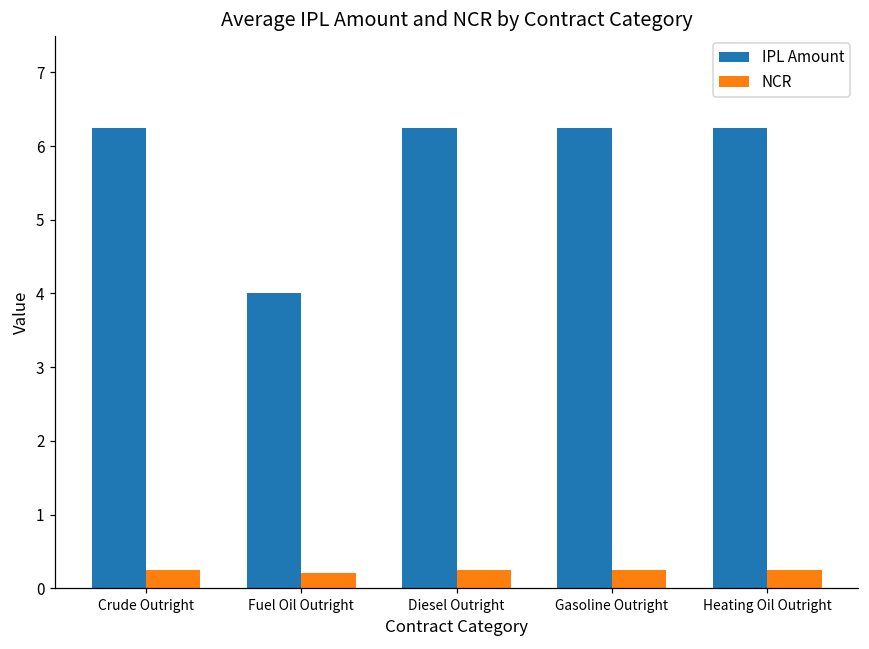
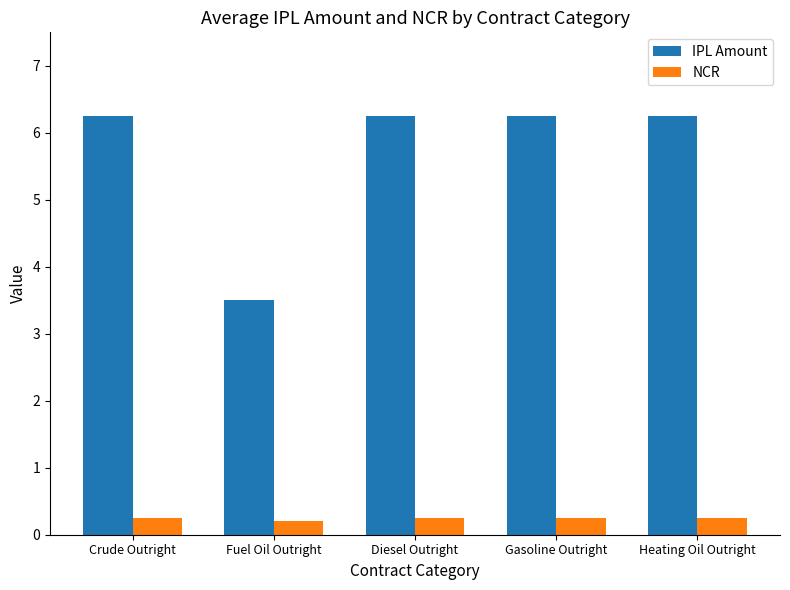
  {
    "IPL Amount": {
      "Crude Outright": 6.3,
-     "Fuel Oil Outright": 4.0,
+     "Fuel Oil Outright": 3.5,
      "Diesel Outright": 6.3,
      "Gasoline Outright": 6.3,
      "Heating Oil Outright": 6.3
    },
    "NCR": {
      "Crude Outright": 0.3,
      "Fuel Oil Outright": 0.2,
      "Diesel Outright": 0.3,
      "Gasoline Outright": 0.3,
      "Heating Oil Outright": 0.3
    }
  }
